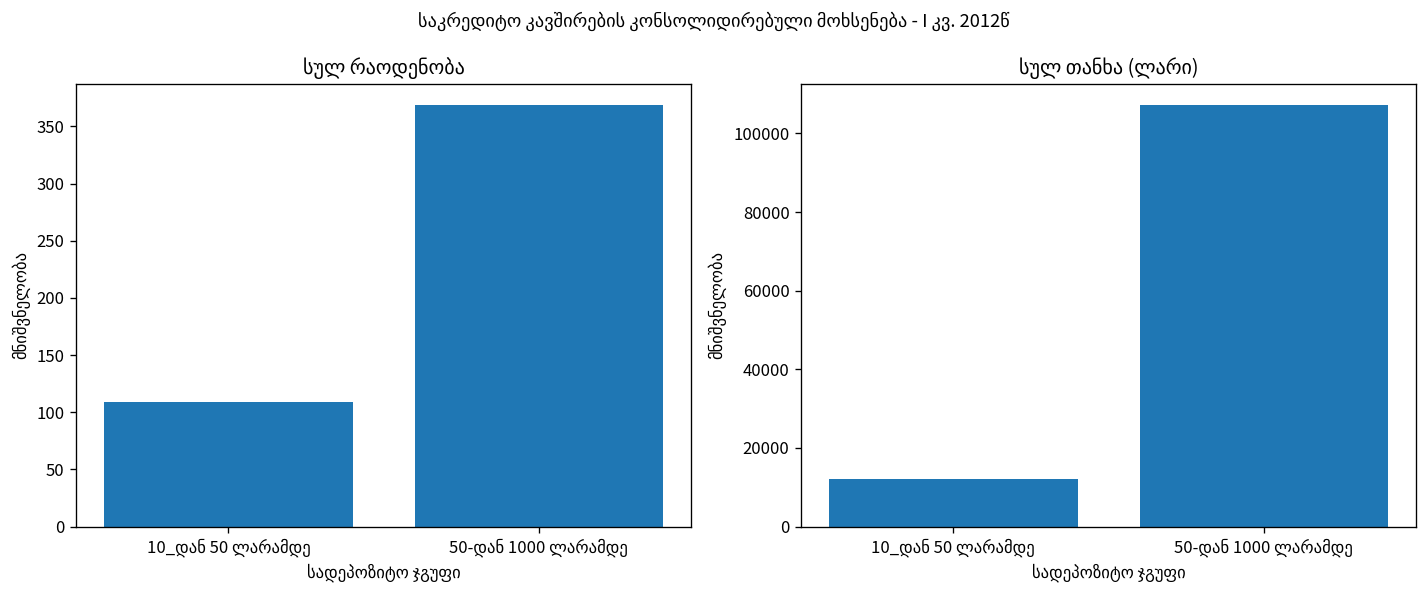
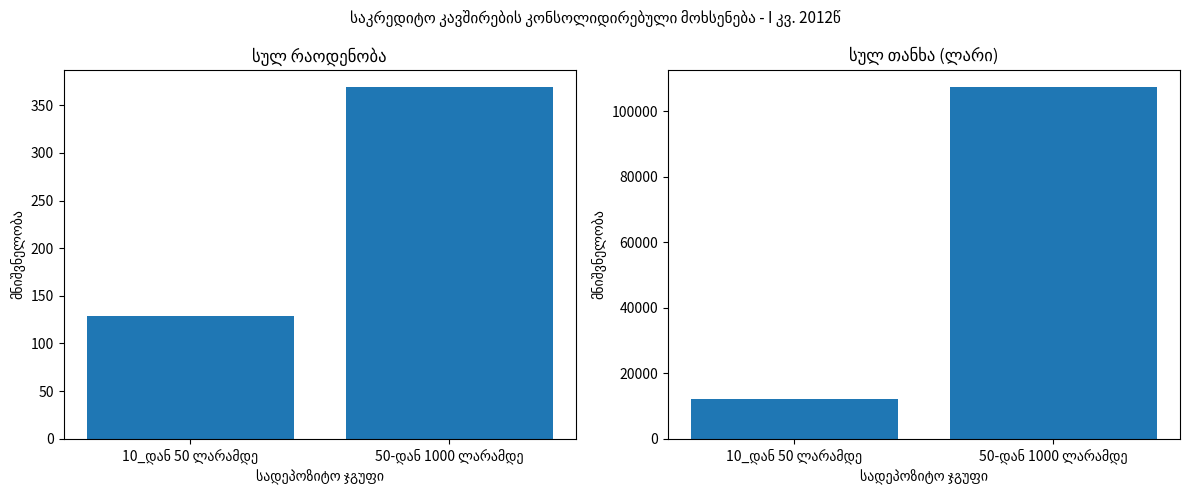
  {
    "სულ რაოდენობა": {
-     "10_დან 50 ლარამდე": 110,
+     "10_დან 50 ლარამდე": 130,
      "50-დან 1000 ლარამდე": 370
    },
    "სულ თანხა (ლარი)": {
      "10_დან 50 ლარამდე": 12000,
      "50-დან 1000 ლარამდე": 107000
    }
  }
